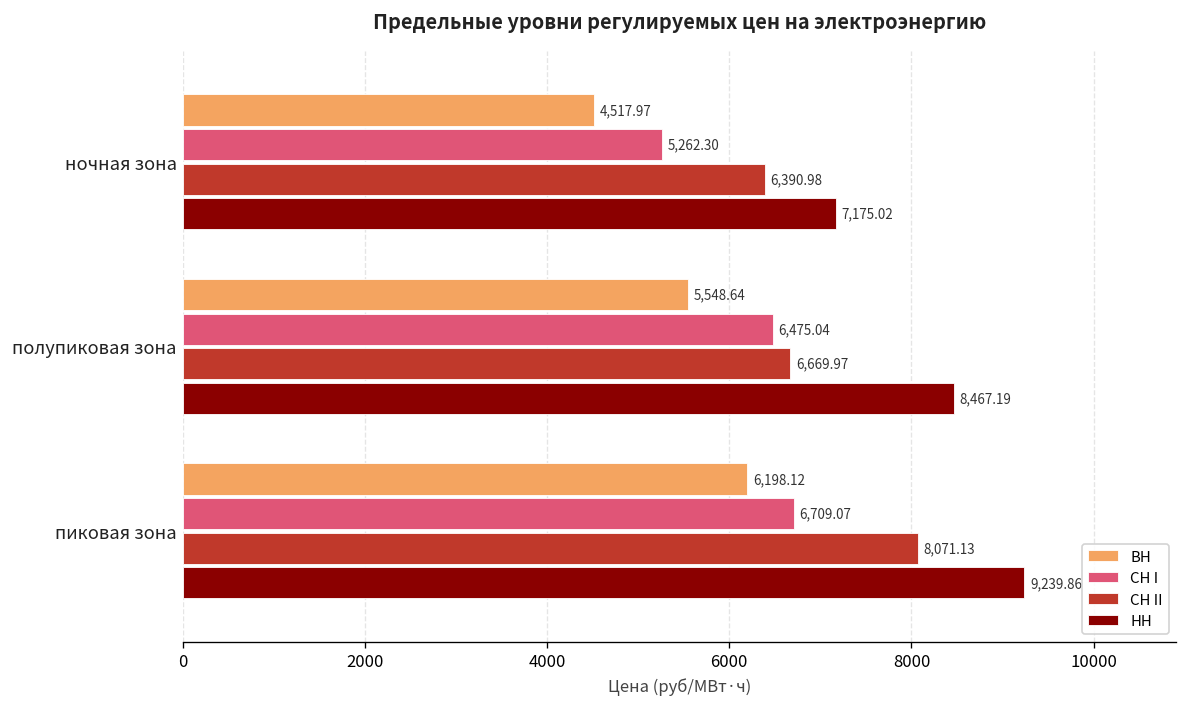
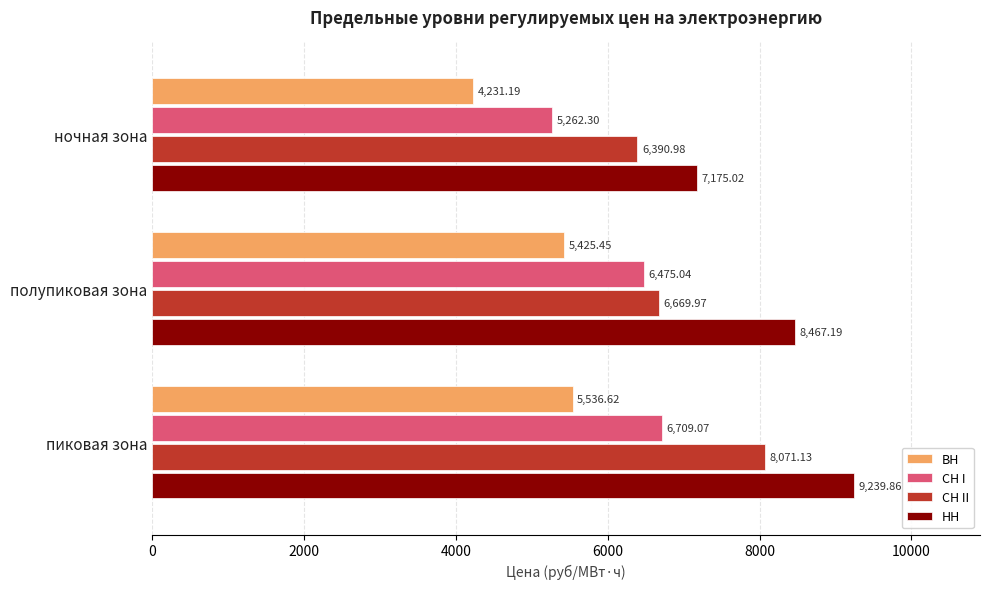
  {
    "ВН": {
-     "ночная зона": "4,517.97",
-     "полупиковая зона": "5,548.64",
-     "пиковая зона": "6,198.12"
+     "ночная зона": "4,231.19",
+     "полупиковая зона": "5,425.45",
+     "пиковая зона": "5,536.62"
    },
    "СН I": {
      "ночная зона": "5,262.30",
      "полупиковая зона": "6,475.04",
      "пиковая зона": "6,709.07"
    },
    "СН II": {
      "ночная зона": "6,390.98",
      "полупиковая зона": "6,669.97",
      "пиковая зона": "8,071.13"
    },
    "НН": {
      "ночная зона": "7,175.02",
      "полупиковая зона": "8,467.19"
    }
  }
